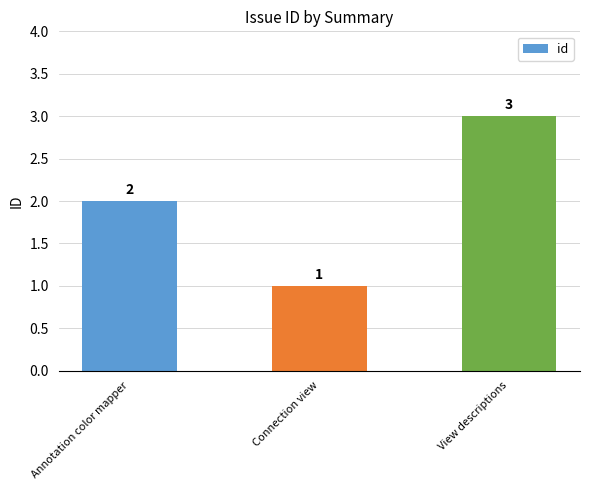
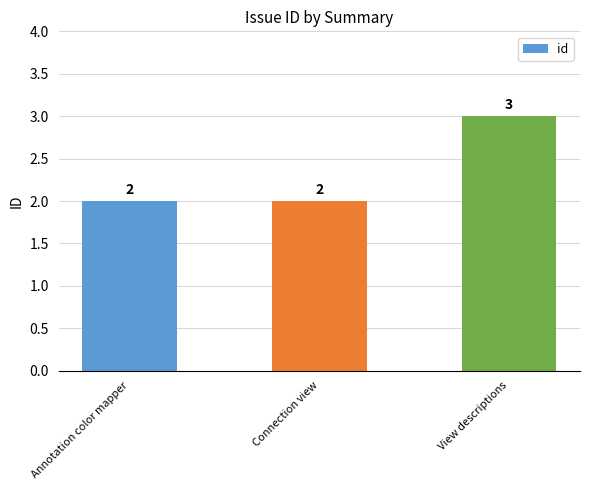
  {
    "Annotation color mapper": 2,
-   "Connection view": 1,
+   "Connection view": 2,
    "View descriptions": 3
  }
